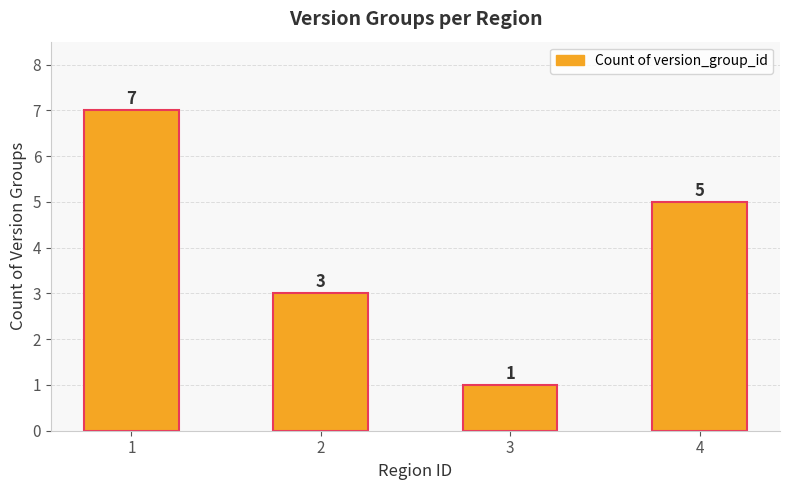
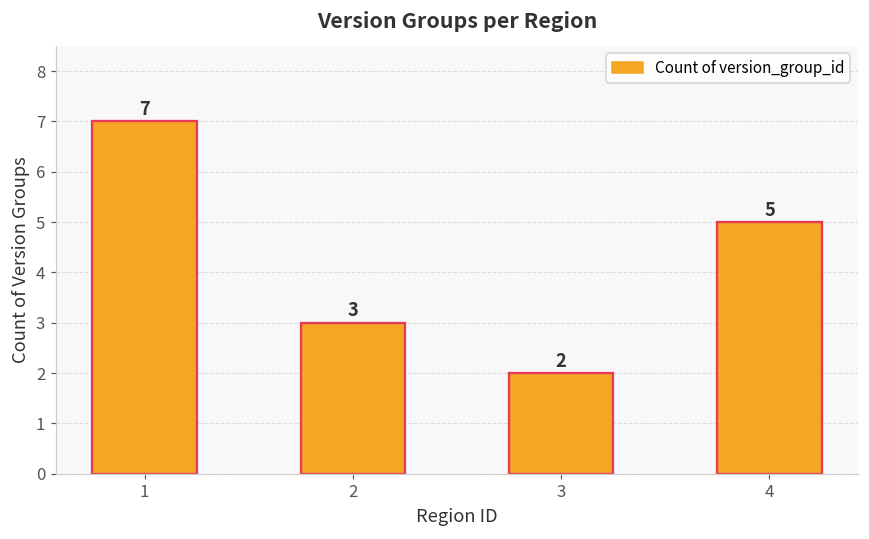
  {
    "1": 7,
    "2": 3,
-   "3": 1,
+   "3": 2,
    "4": 5
  }
